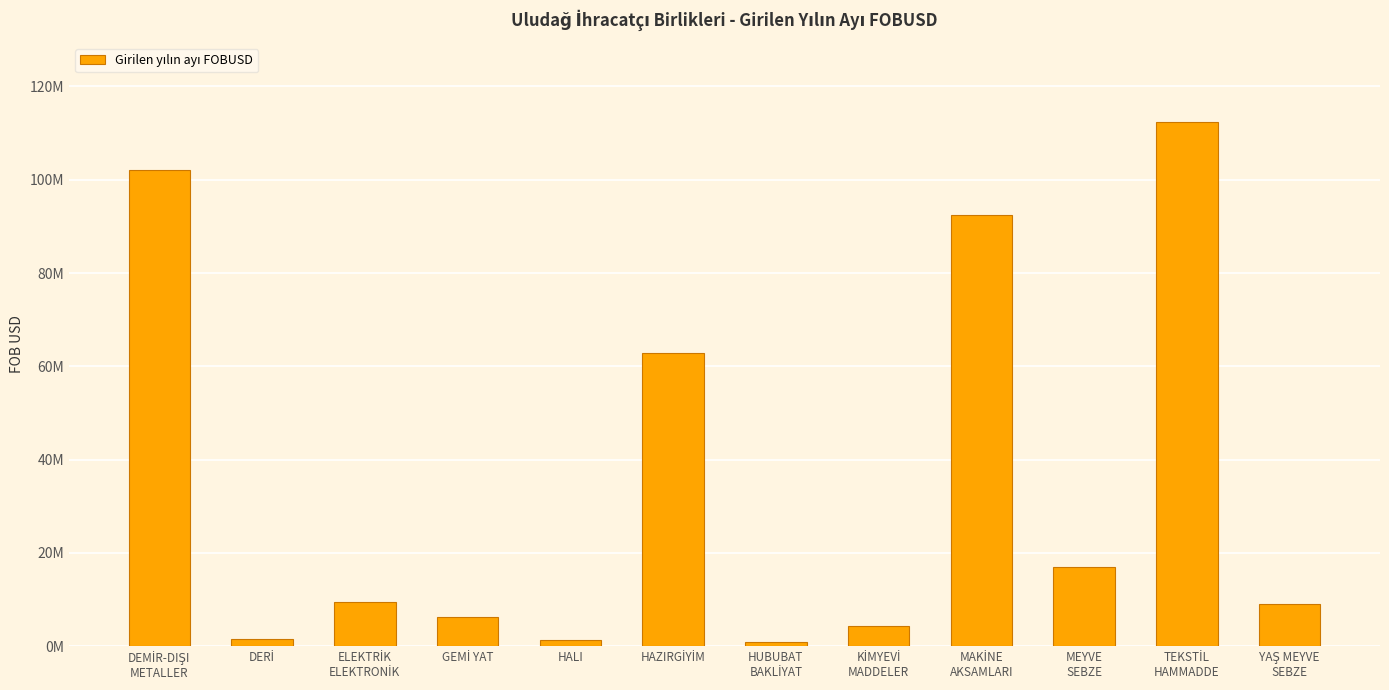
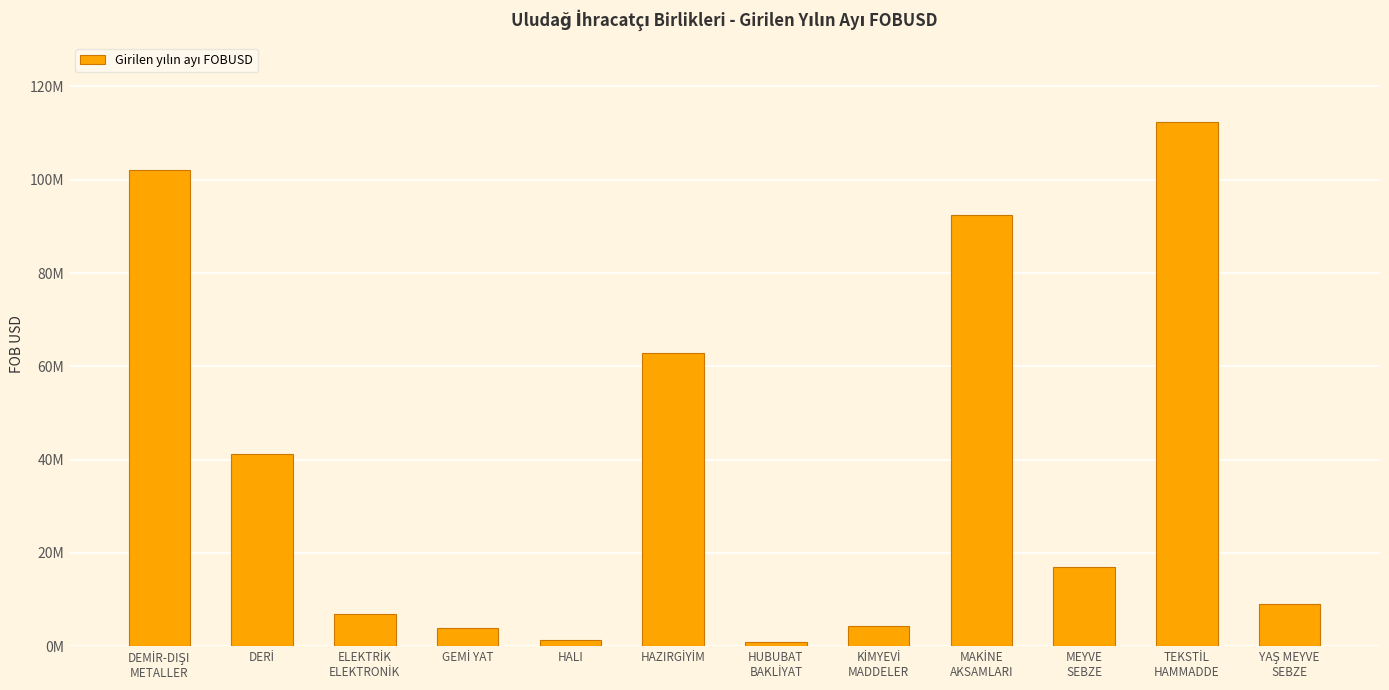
  {
    "DEMİR-DIŞI METALLER": 102000000,
-   "DERİ": 2000000,
-   "ELEKTRİK ELEKTRONİK": 10000000,
-   "GEMİ YAT": 6000000,
+   "DERİ": 41000000,
+   "ELEKTRİK ELEKTRONİK": 7000000,
+   "GEMİ YAT": 4000000,
    "HALI": 1000000,
    "HAZIRGİYİM": 63000000,
    "HUBUBAT BAKLİYAT": 1000000,
    "KİMYEVİ MADDELER": 4000000,
    "MAKİNE AKSAMLARI": 92000000,
    "MEYVE SEBZE": 17000000,
    "TEKSTİL HAMMADDE": 112000000,
    "YAŞ MEYVE SEBZE": 9000000
  }
